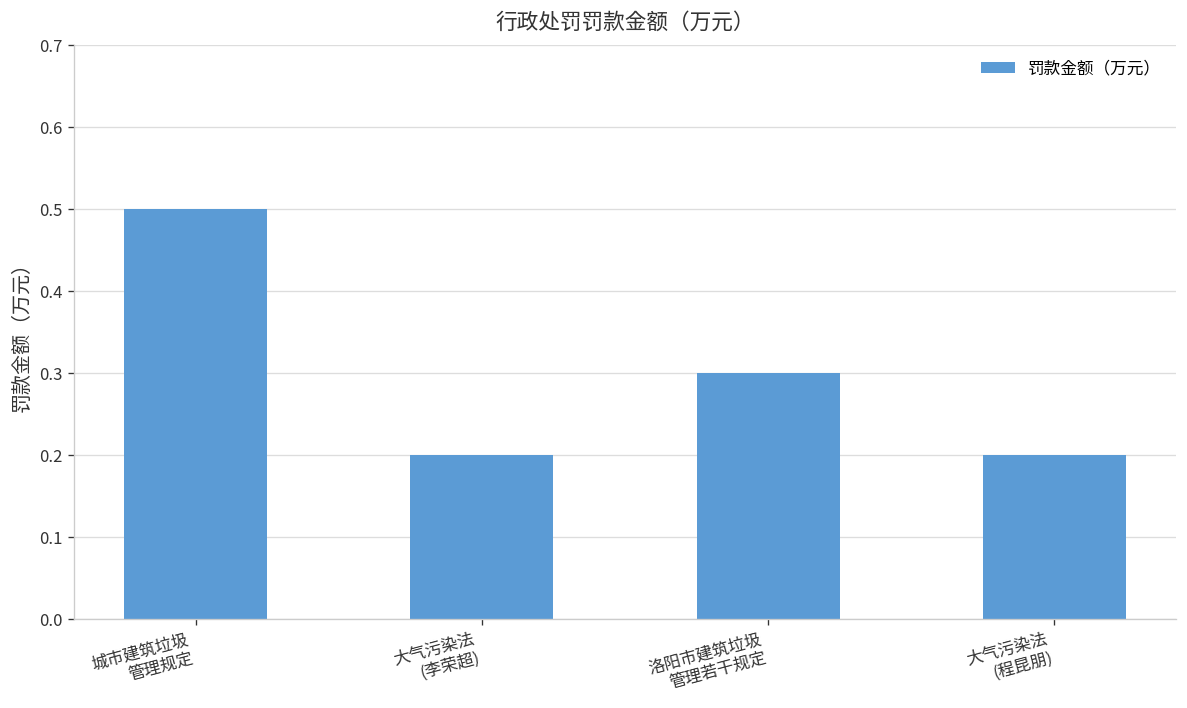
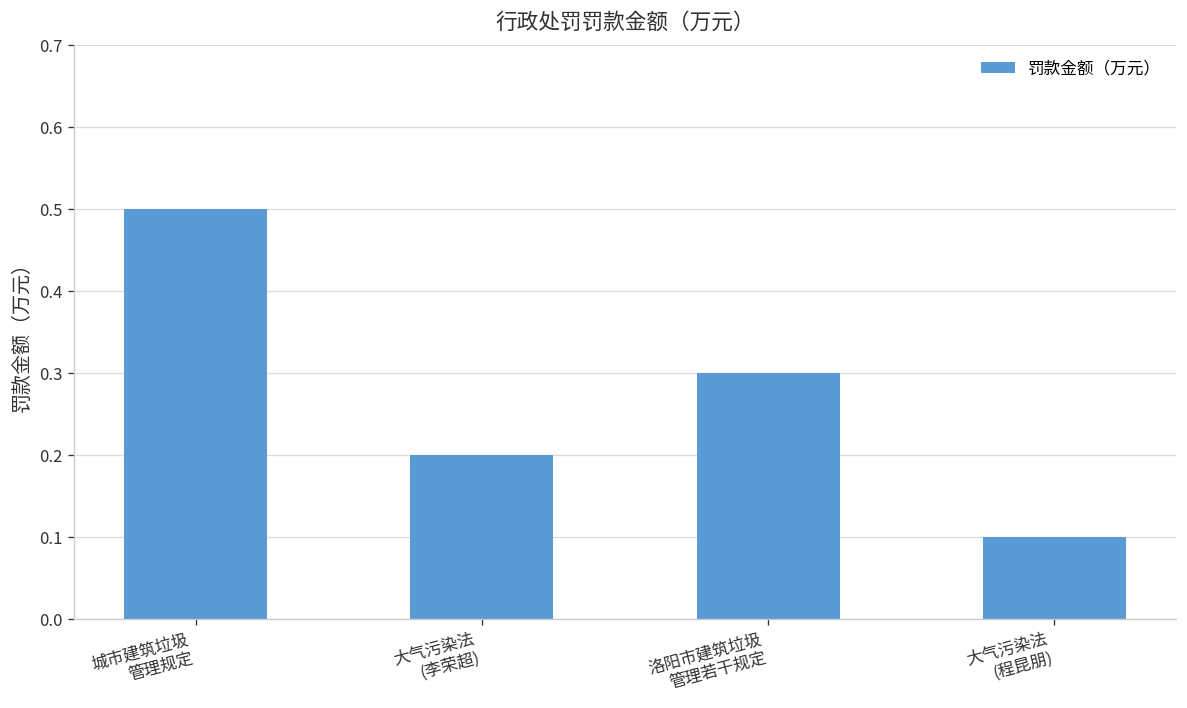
  {
    "城市建筑垃圾 管理规定": 0.5,
    "大气污染法 (李荣超)": 0.2,
    "洛阳市建筑垃圾 管理若干规定": 0.3,
-   "大气污染法 (程昆朋)": 0.2
+   "大气污染法 (程昆朋)": 0.1
  }
